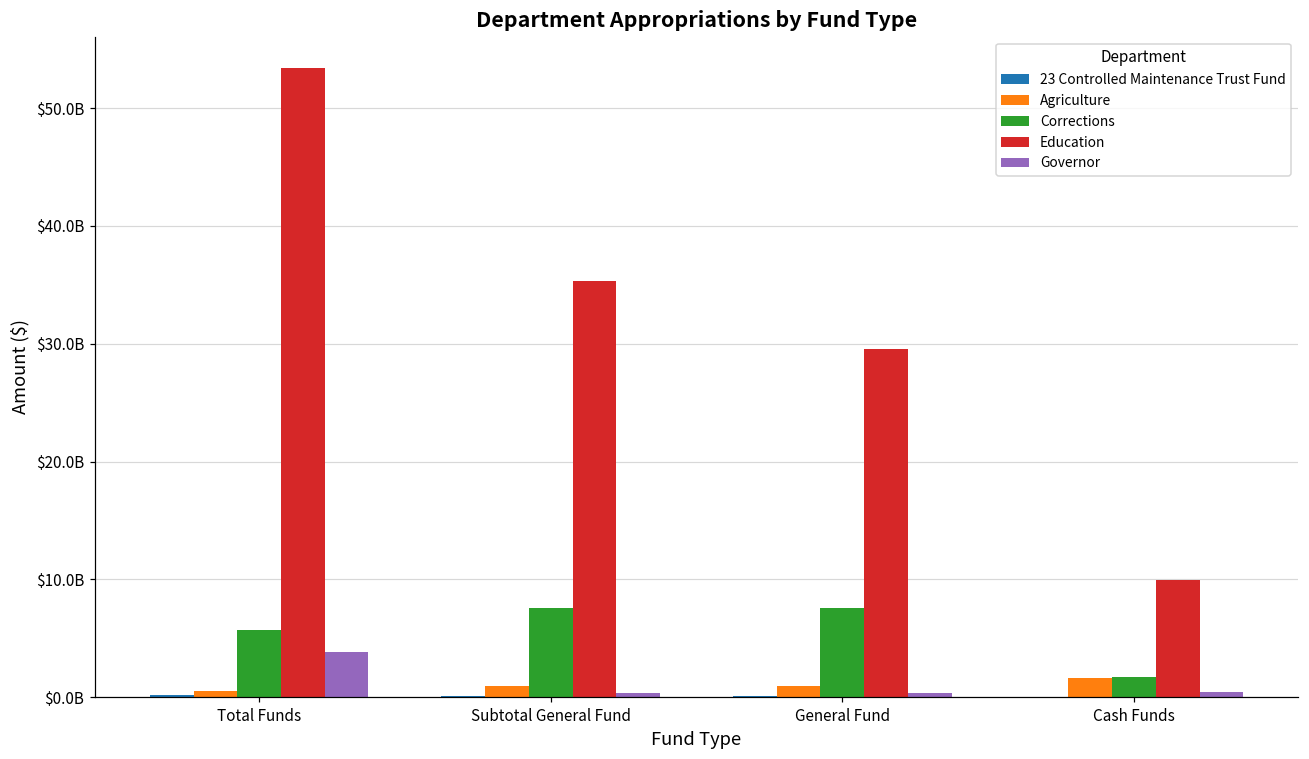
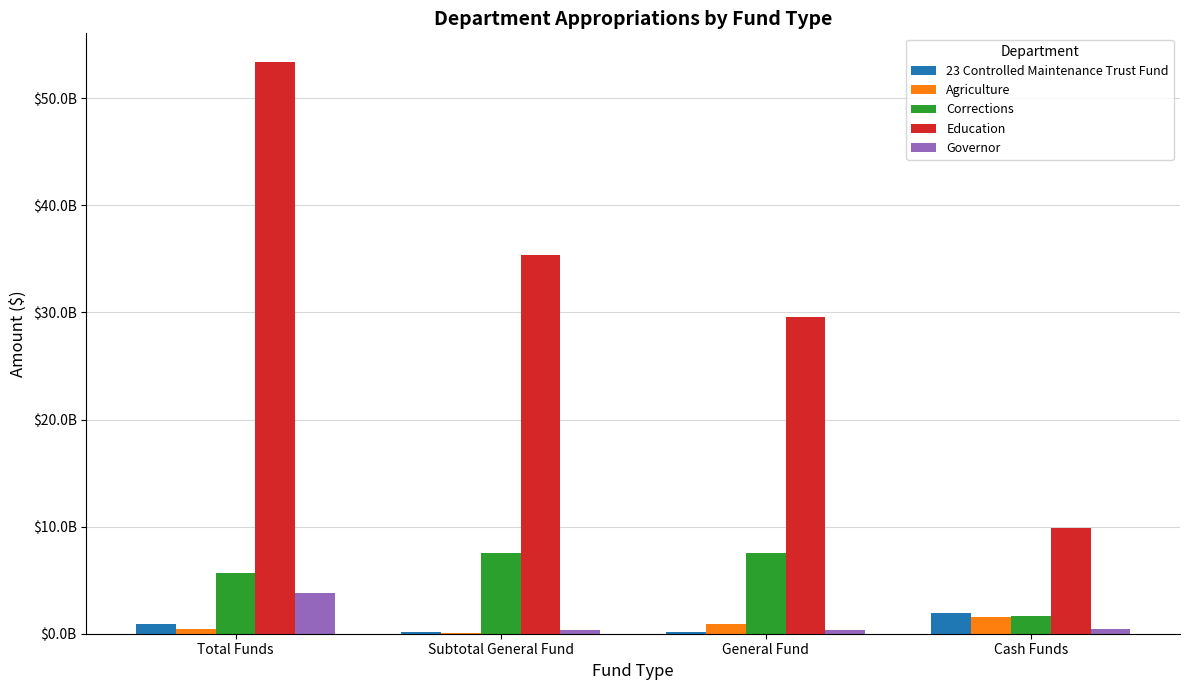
  {
    "23 Controlled Maintenance Trust Fund": {
-     "Total Funds": "$100000000",
-     "Cash Funds": "$0"
+     "Total Funds": "$900000000",
+     "Cash Funds": "$2000000000"
    },
    "Agriculture": {
      "Total Funds": "$500000000",
-     "Subtotal General Fund": "$900000000",
+     "Subtotal General Fund": "$100000000",
      "General Fund": "$900000000",
      "Cash Funds": "$1600000000"
    },
    "Corrections": {
      "Total Funds": "$5700000000",
      "Subtotal General Fund": "$7600000000",
      "General Fund": "$7600000000",
      "Cash Funds": "$1700000000"
    },
    "Education": {
      "Total Funds": "$53400000000",
      "Subtotal General Fund": "$35300000000",
      "General Fund": "$29600000000",
      "Cash Funds": "$9900000000"
    },
    "Governor": {
      "Total Funds": "$3800000000",
      "Subtotal General Fund": "$400000000",
      "General Fund": "$400000000",
      "Cash Funds": "$400000000"
    }
  }
